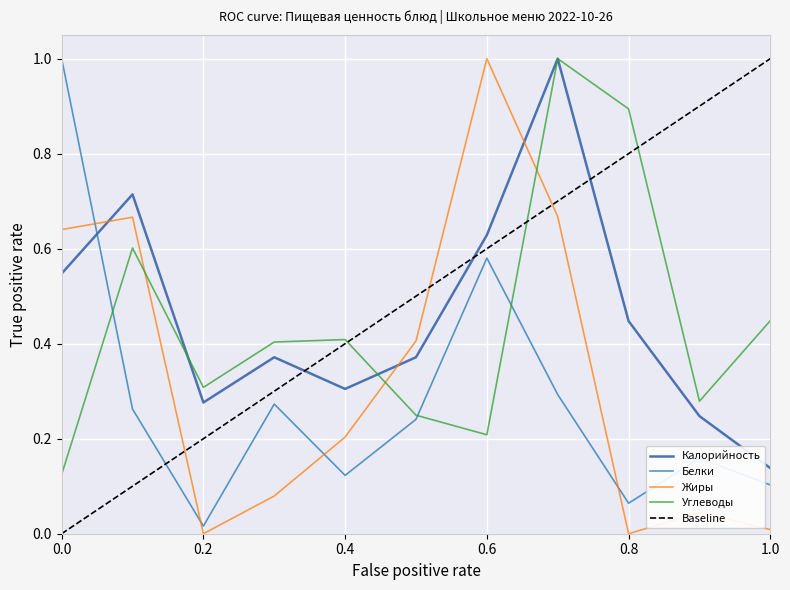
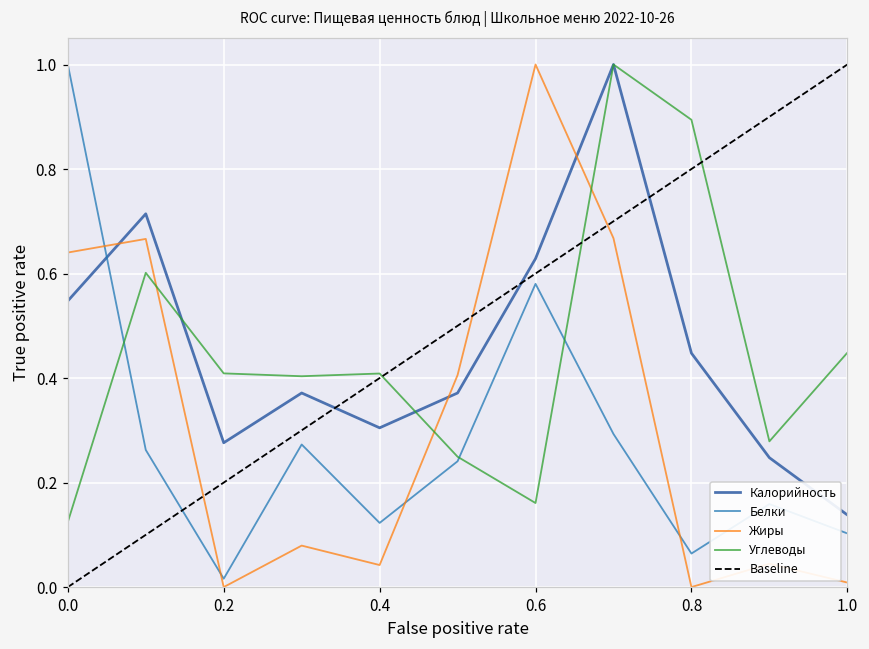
  {
    "Жиры": {
      "0.0": 0.64,
      "0.2": 0.00,
-     "0.4": 0.20,
+     "0.4": 0.04,
      "0.6": 1.00,
      "0.8": 0.00,
      "1.0": 0.01
    },
    "Углеводы": {
      "0.0": 0.12,
-     "0.2": 0.31,
+     "0.2": 0.41,
      "0.4": 0.41,
-     "0.6": 0.21,
+     "0.6": 0.16,
      "0.8": 0.89,
      "1.0": 0.45
    },
    "Baseline": {
      "0.0": 0.00,
      "1.0": 1.00
    }
  }
